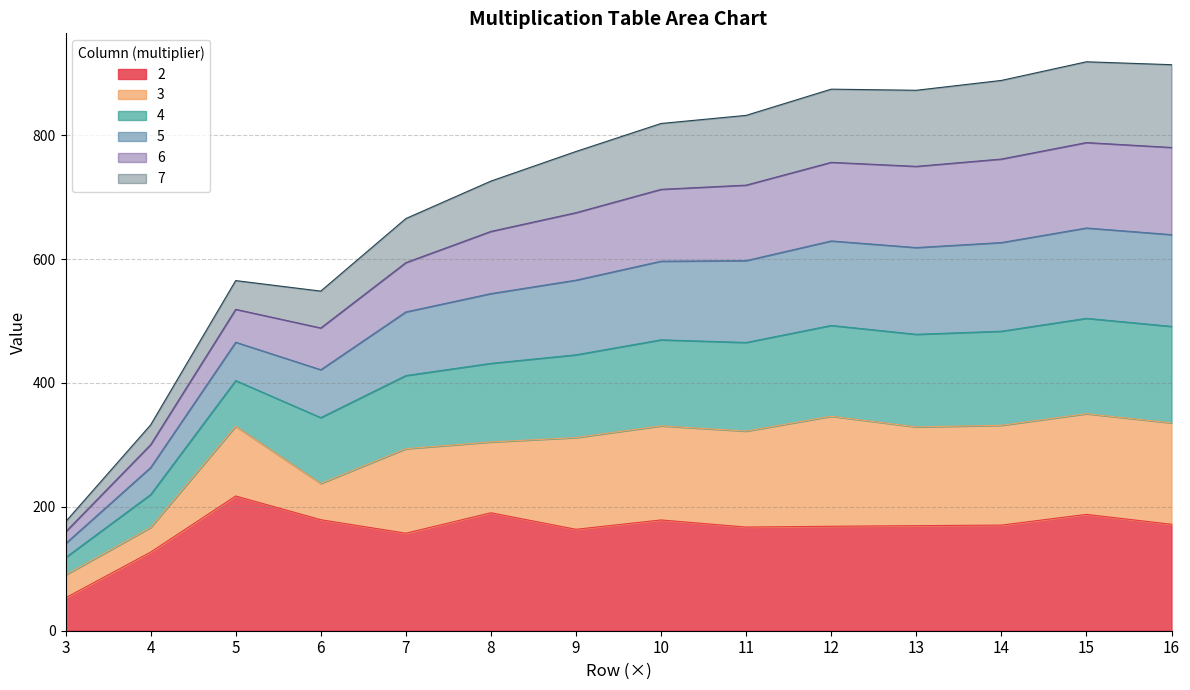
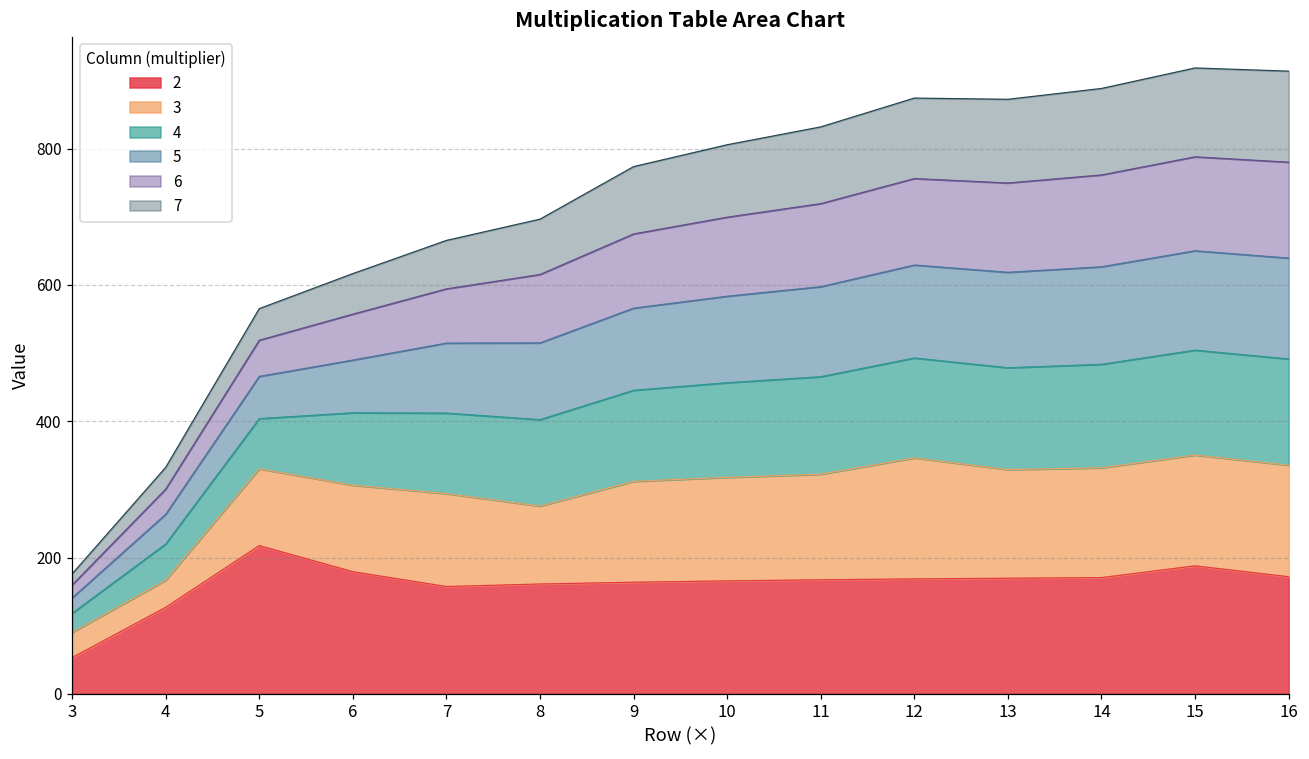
  {
    "2": {
      "3": 50,
      "4": 130,
      "5": 220,
      "6": 180,
      "7": 160,
-     "8": 190,
+     "8": 160,
      "9": 160,
-     "10": 180,
+     "10": 170,
      "11": 170,
      "12": 170,
      "13": 170,
      "14": 170,
      "15": 190,
      "16": 170
    },
    "3": {
      "3": 40,
      "4": 40,
      "5": 110,
-     "6": 60,
+     "6": 130,
      "7": 140,
      "8": 110,
      "9": 150,
      "10": 150,
      "11": 150,
      "12": 180,
      "13": 160,
      "14": 160,
      "15": 160,
      "16": 160
    }
  }
